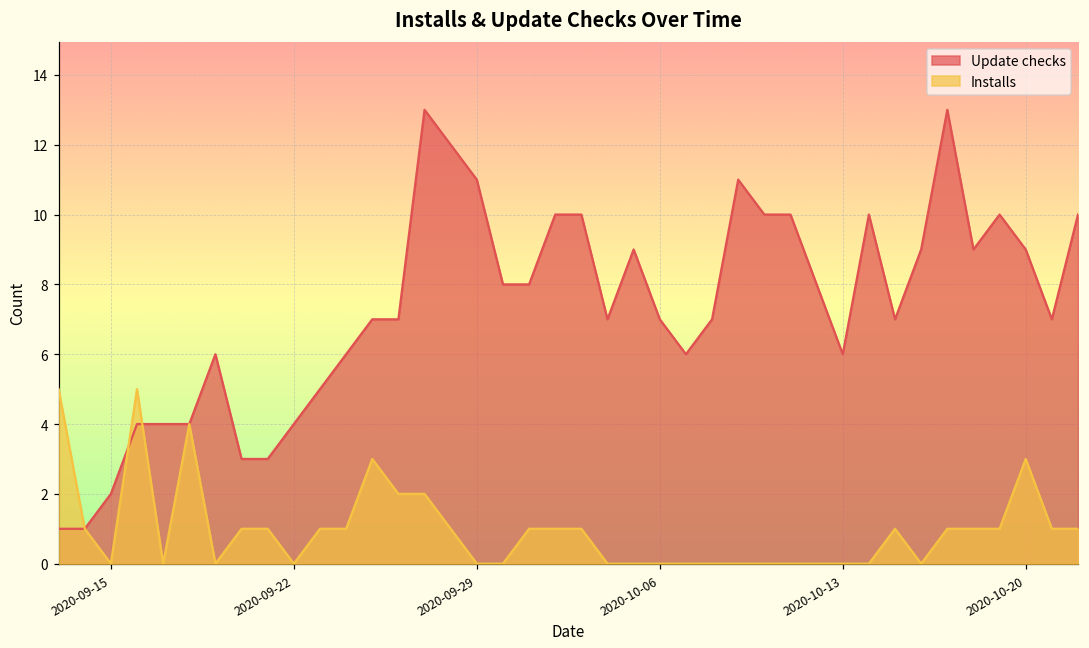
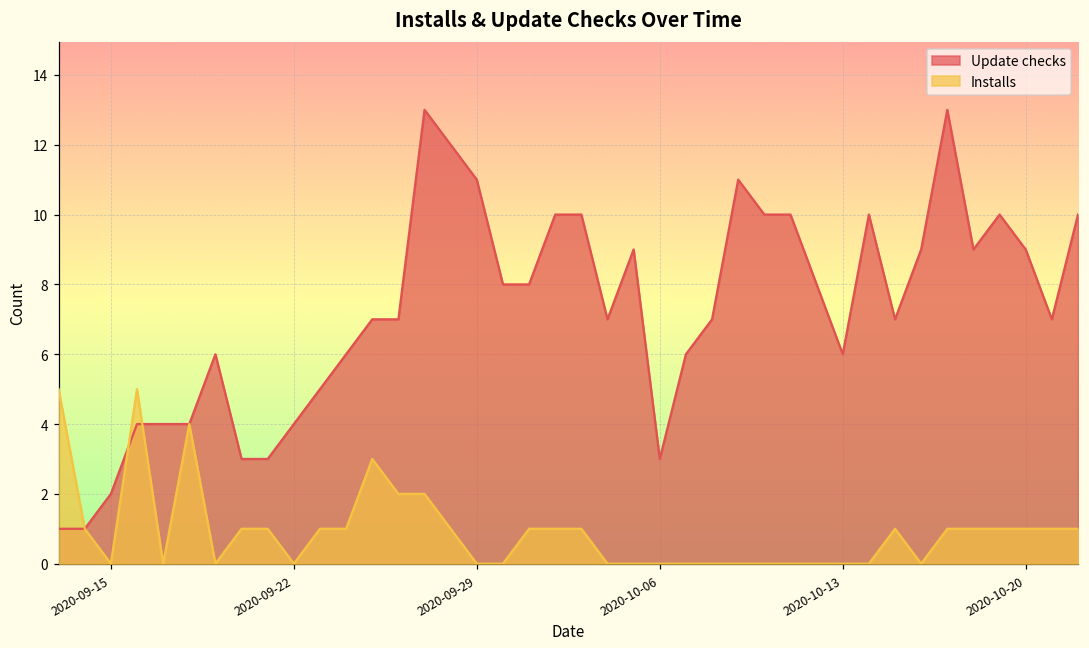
  {
    "Update checks": {
      "2020-09-15": 2,
      "2020-09-22": 4,
      "2020-09-29": 11,
-     "2020-10-06": 7,
+     "2020-10-06": 3,
      "2020-10-13": 6,
      "2020-10-20": 9
    },
    "Installs": {
      "2020-09-15": 0,
      "2020-09-22": 0,
      "2020-09-29": 0,
      "2020-10-06": 0,
      "2020-10-13": 0,
-     "2020-10-20": 3
+     "2020-10-20": 1
    }
  }
